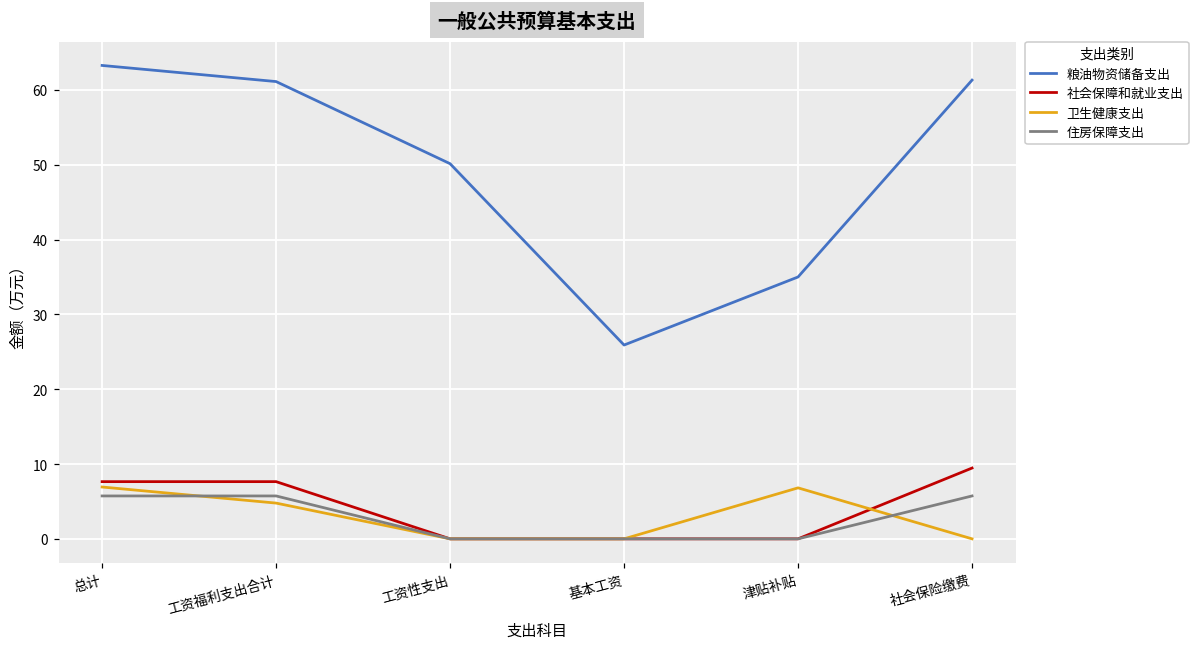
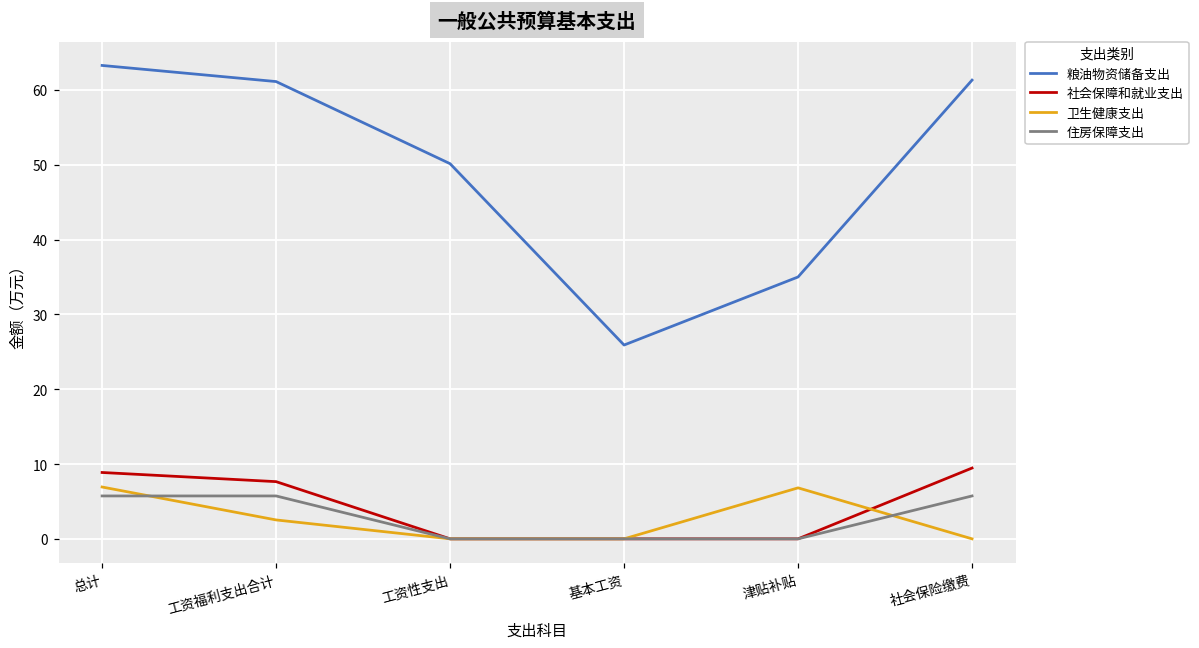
  {
    "粮油物资储备支出": {
      "总计": 63,
      "工资福利支出合计": 61,
      "工资性支出": 50,
      "基本工资": 26,
      "津贴补贴": 35,
      "社会保险缴费": 61
    },
    "社会保障和就业支出": {
-     "总计": 8,
+     "总计": 9,
      "工资福利支出合计": 8,
      "社会保险缴费": 9
    },
    "卫生健康支出": {
      "总计": 7,
-     "工资福利支出合计": 5,
+     "工资福利支出合计": 3,
      "津贴补贴": 7,
      "社会保险缴费": 0
    },
    "住房保障支出": {
      "总计": 6,
      "工资福利支出合计": 6,
      "社会保险缴费": 6
    }
  }
